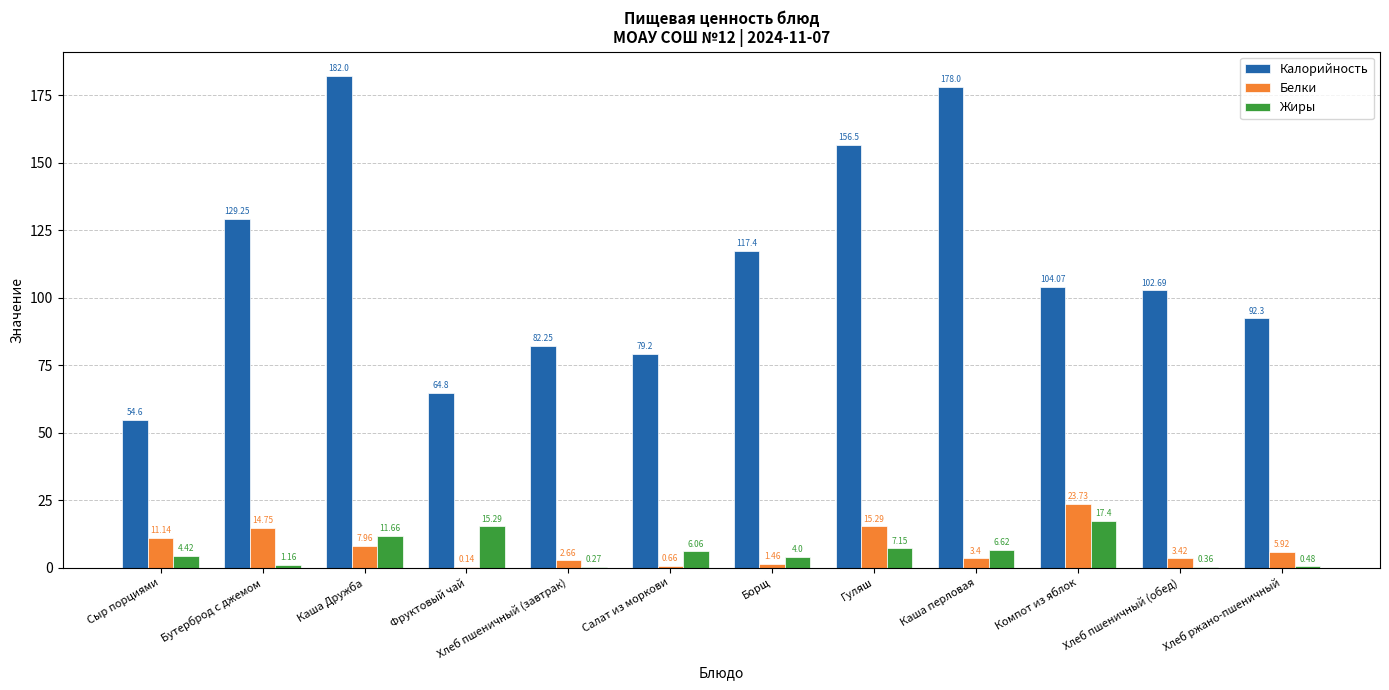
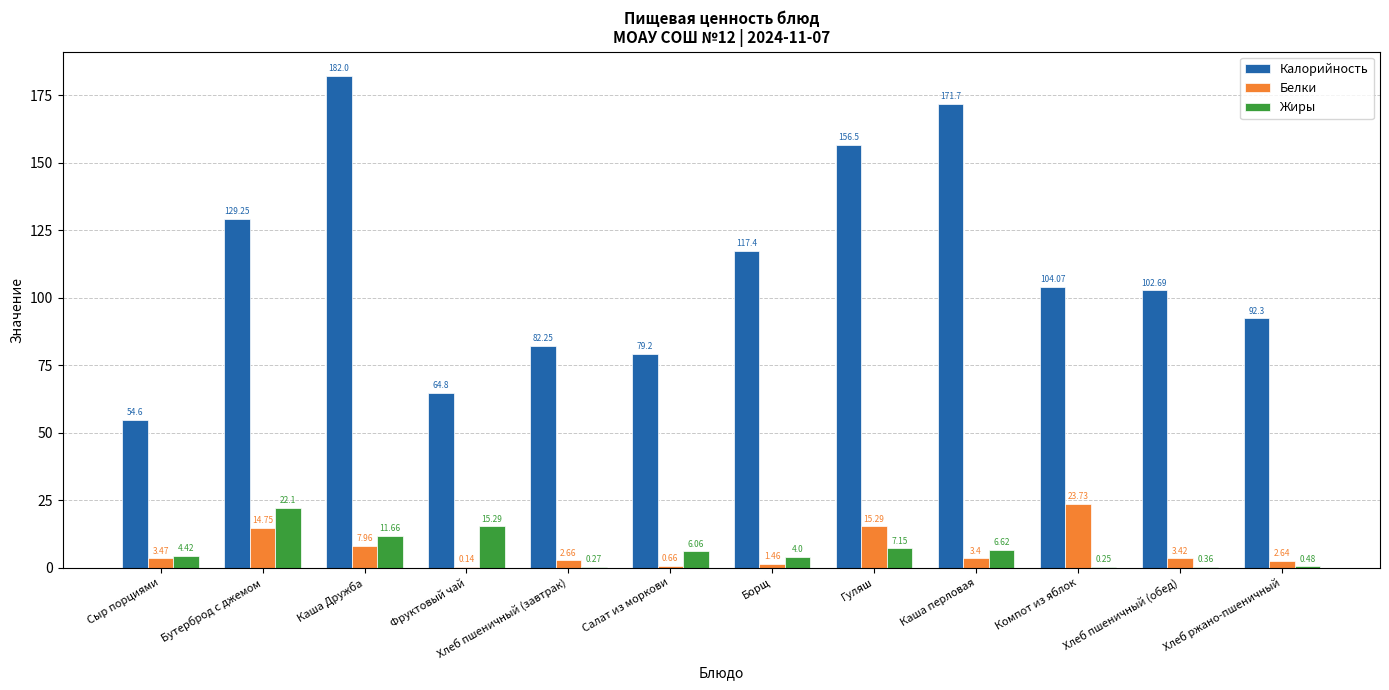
  {
    "Калорийность": {
      "Сыр порциями": 54.6,
      "Бутерброд с джемом": 129.25,
      "Каша Дружба": 182.0,
      "Фруктовый чай": 64.8,
      "Хлеб пшеничный (завтрак)": 82.25,
      "Салат из моркови": 79.2,
      "Борщ": 117.4,
      "Гуляш": 156.5,
-     "Каша перловая": 178.0,
+     "Каша перловая": 171.7,
      "Компот из яблок": 104.07,
      "Хлеб пшеничный (обед)": 102.69,
      "Хлеб ржано-пшеничный": 92.3
    },
    "Белки": {
-     "Сыр порциями": 11.14,
+     "Сыр порциями": 3.47,
      "Бутерброд с джемом": 14.75,
      "Каша Дружба": 7.96,
      "Фруктовый чай": 0.14,
      "Хлеб пшеничный (завтрак)": 2.66,
      "Салат из моркови": 0.66,
      "Борщ": 1.46,
      "Гуляш": 15.29,
      "Каша перловая": 3.4,
      "Компот из яблок": 23.73,
      "Хлеб пшеничный (обед)": 3.42,
-     "Хлеб ржано-пшеничный": 5.92
+     "Хлеб ржано-пшеничный": 2.64
    },
    "Жиры": {
      "Сыр порциями": 4.42,
-     "Бутерброд с джемом": 1.16,
+     "Бутерброд с джемом": 22.1,
      "Каша Дружба": 11.66,
      "Фруктовый чай": 15.29,
      "Хлеб пшеничный (завтрак)": 0.27,
      "Салат из моркови": 6.06,
      "Борщ": 4.0,
      "Гуляш": 7.15,
      "Каша перловая": 6.62,
-     "Компот из яблок": 17.4,
+     "Компот из яблок": 0.25,
      "Хлеб пшеничный (обед)": 0.36,
      "Хлеб ржано-пшеничный": 0.48
    }
  }
